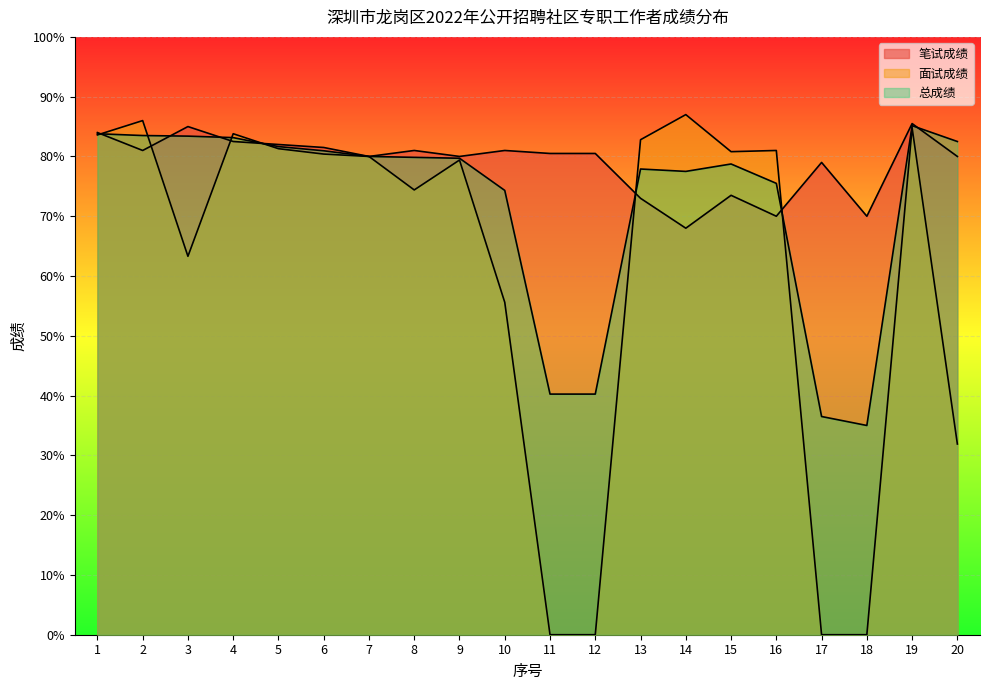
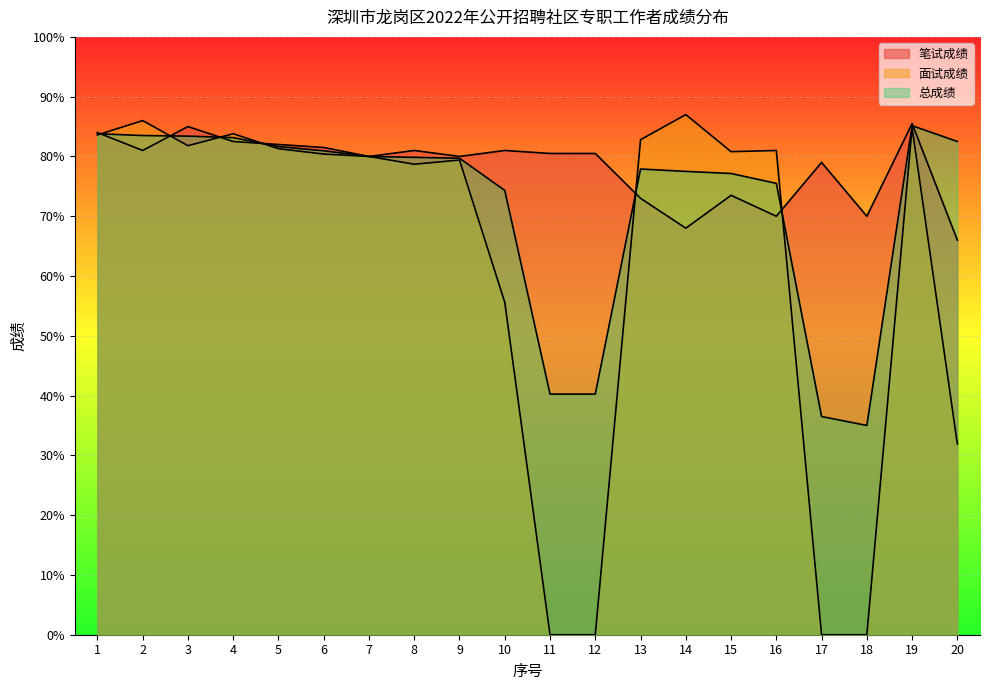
  {
    "笔试成绩": {
      "2": "81%",
      "3": "85%",
      "4": "83%",
      "6": "82%",
      "8": "81%",
      "10": "81%",
      "11": "81%",
      "12": "81%",
      "13": "73%",
      "14": "68%",
      "15": "74%",
      "16": "70%",
      "17": "79%",
      "18": "70%",
-     "20": "80%"
+     "20": "66%"
    },
    "面试成绩": {
      "2": "86%",
-     "3": "63%",
+     "3": "82%",
      "4": "84%",
      "6": "80%",
-     "8": "74%",
+     "8": "79%",
      "10": "56%",
      "11": "0%",
      "12": "0%",
      "13": "83%",
      "14": "87%",
      "15": "81%",
      "16": "81%",
      "17": "0%",
      "18": "0%",
      "20": "32%"
    },
    "总成绩": {
      "2": "84%",
      "3": "83%",
      "4": "83%",
      "6": "81%",
      "8": "80%",
      "10": "74%",
      "11": "40%",
      "12": "40%",
      "13": "78%",
      "14": "78%",
-     "15": "79%",
+     "15": "77%",
      "16": "76%",
      "17": "37%",
      "18": "35%",
      "20": "83%"
    }
  }
